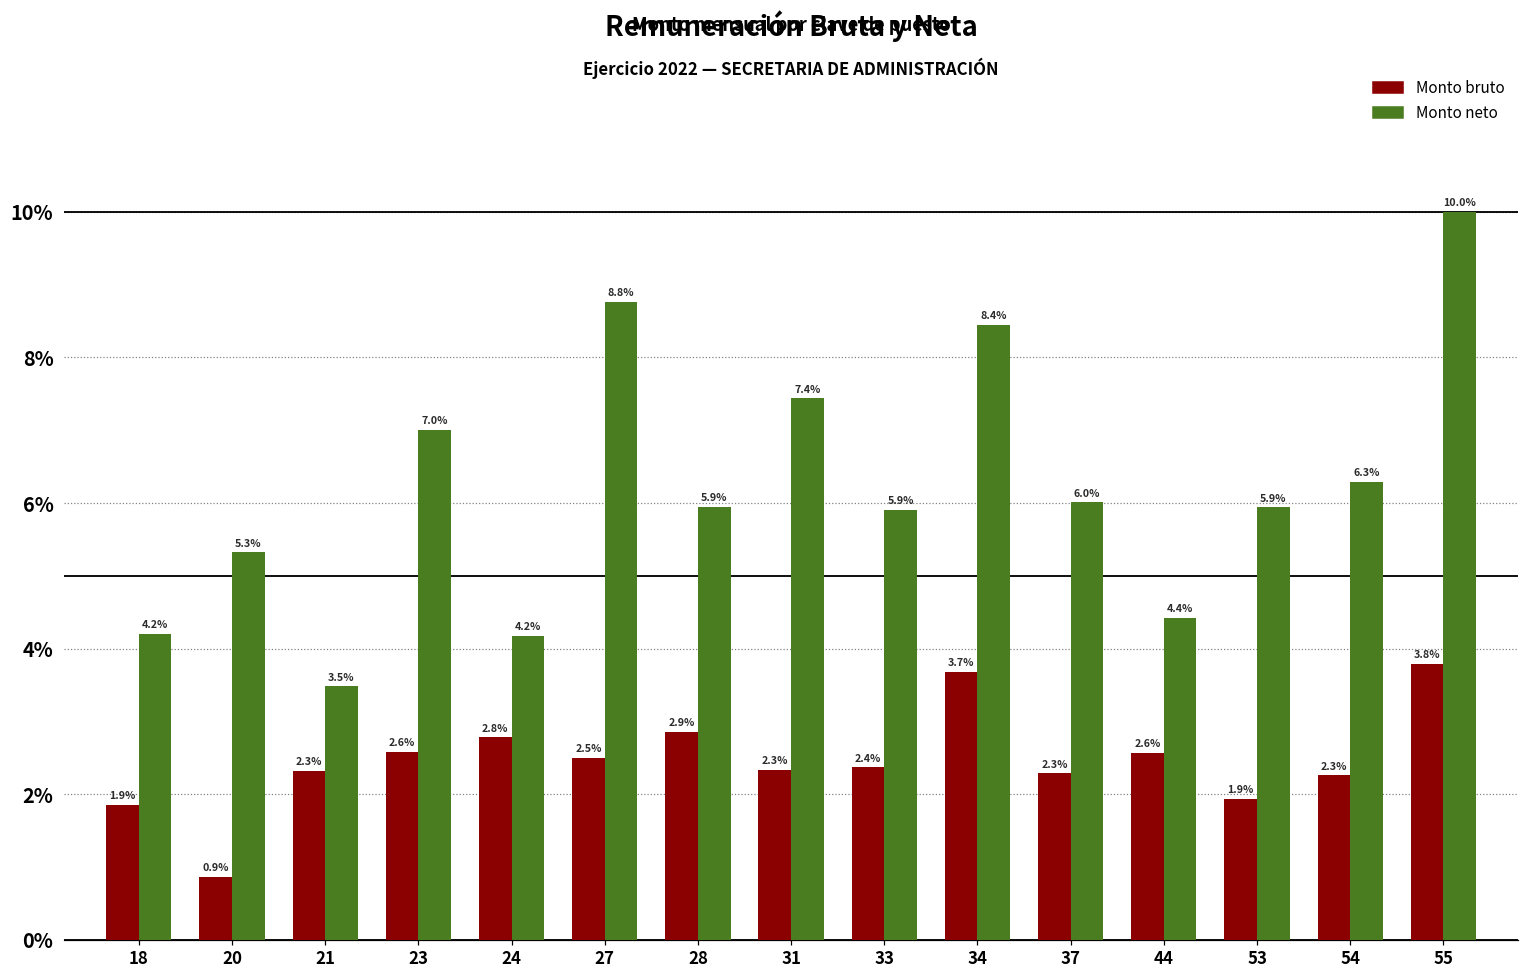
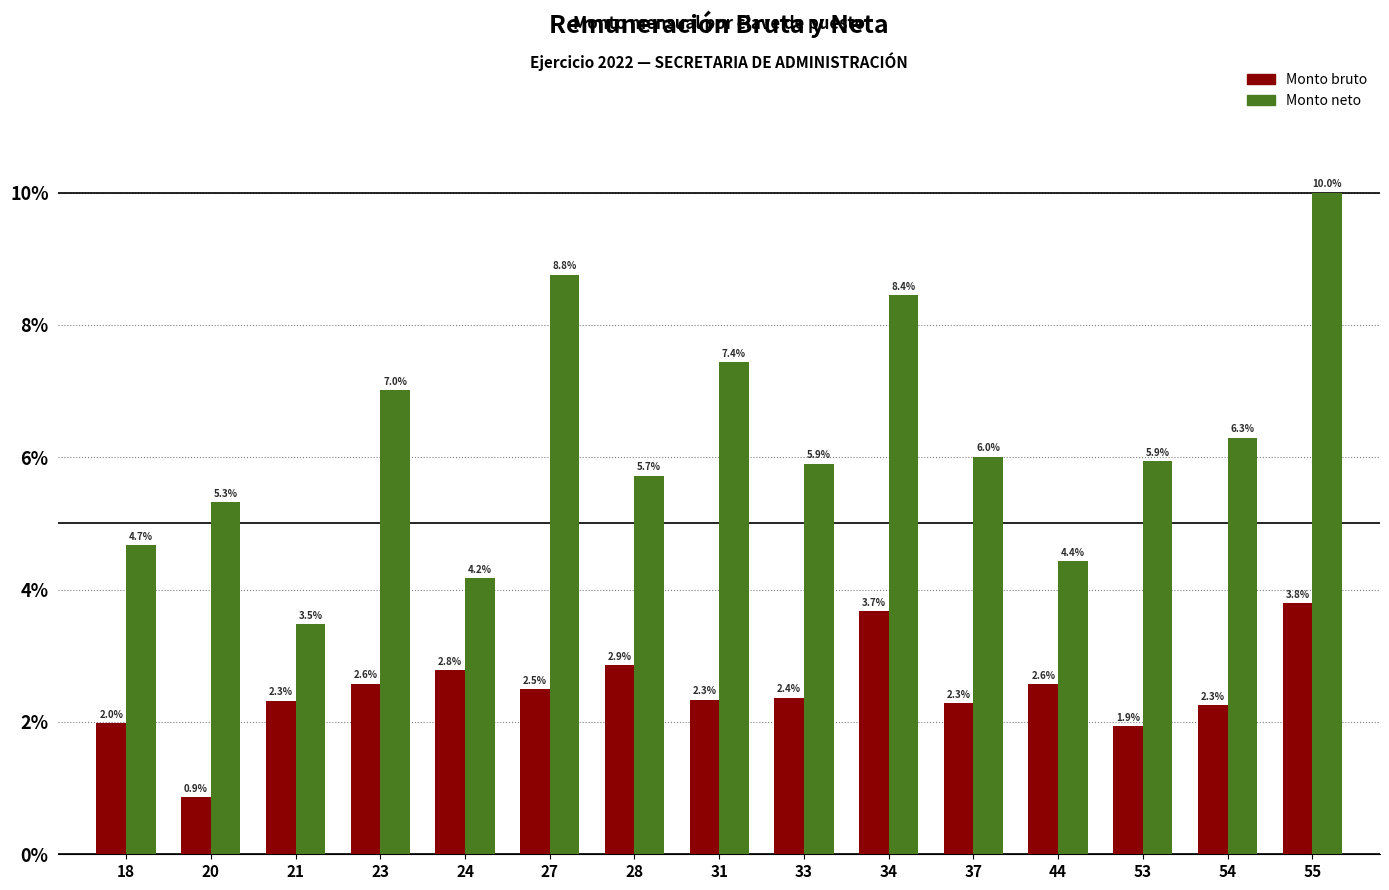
  {
    "Monto bruto": {
-     "18": "1.9%",
+     "18": "2.0%",
      "20": "0.9%",
      "21": "2.3%",
      "23": "2.6%",
      "24": "2.8%",
      "27": "2.5%",
      "28": "2.9%",
      "31": "2.3%",
      "33": "2.4%",
      "34": "3.7%",
      "37": "2.3%",
      "44": "2.6%",
      "53": "1.9%",
      "54": "2.3%",
      "55": "3.8%"
    },
    "Monto neto": {
-     "18": "4.2%",
+     "18": "4.7%",
      "20": "5.3%",
      "21": "3.5%",
      "23": "7.0%",
      "24": "4.2%",
      "27": "8.8%",
-     "28": "5.9%",
+     "28": "5.7%",
      "31": "7.4%",
      "33": "5.9%",
      "34": "8.4%",
      "37": "6.0%",
      "44": "4.4%",
      "53": "5.9%",
      "54": "6.3%",
      "55": "10.0%"
    }
  }
